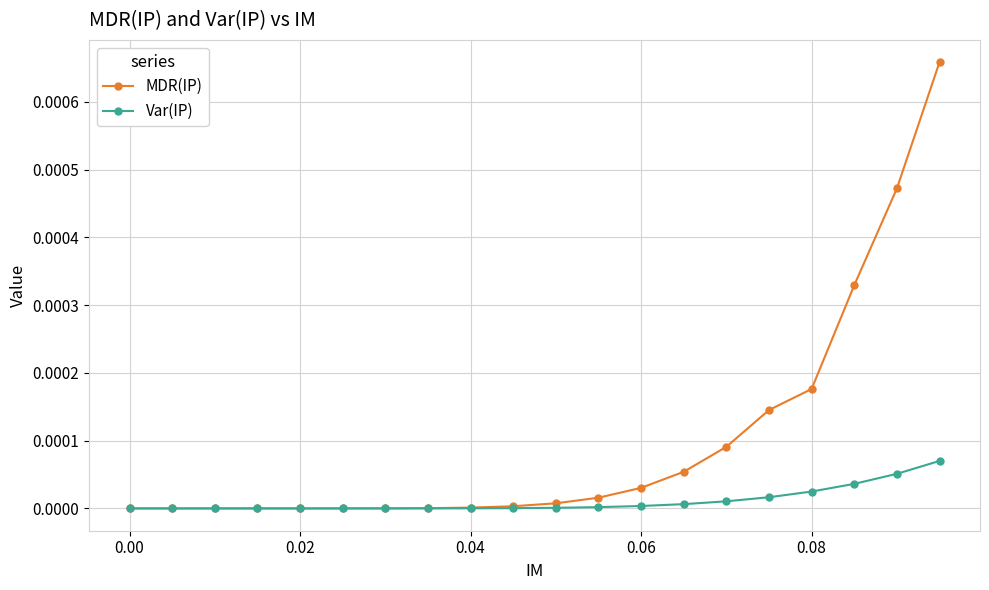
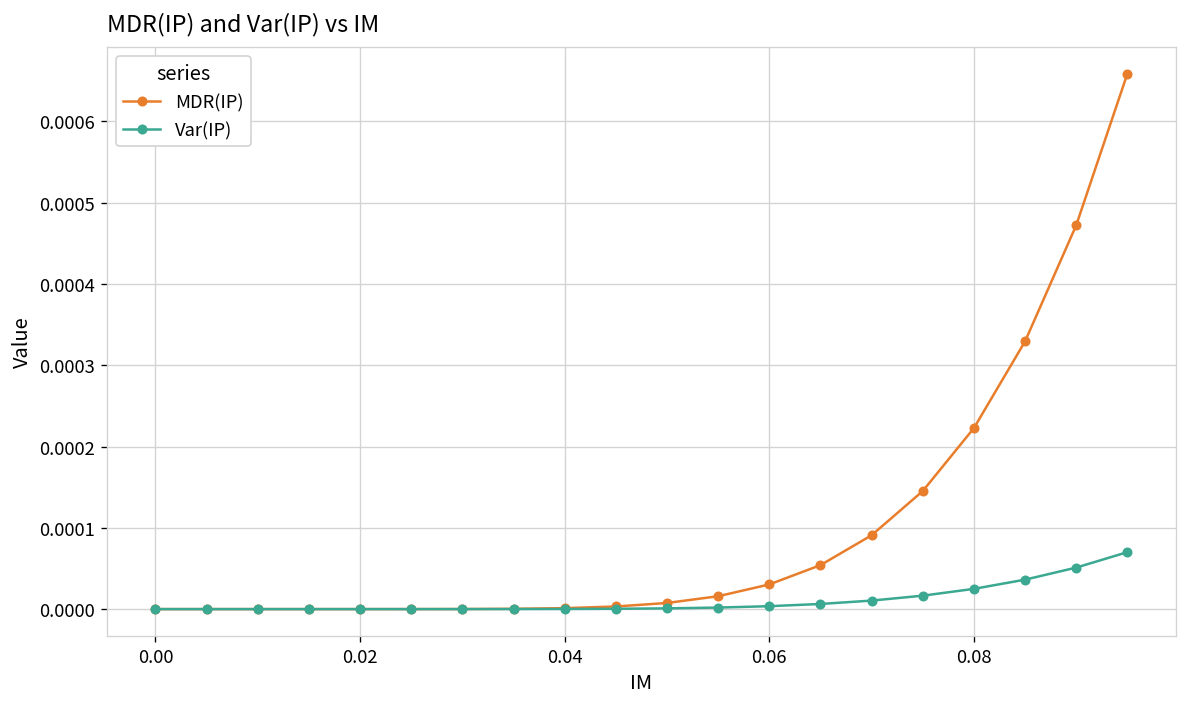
  {
    "MDR(IP)": {
      "0.06": 0.00003,
-     "0.08": 0.00018
+     "0.08": 0.00022
    },
    "Var(IP)": {
      "0.06": 0.00000,
      "0.08": 0.00002
    }
  }
